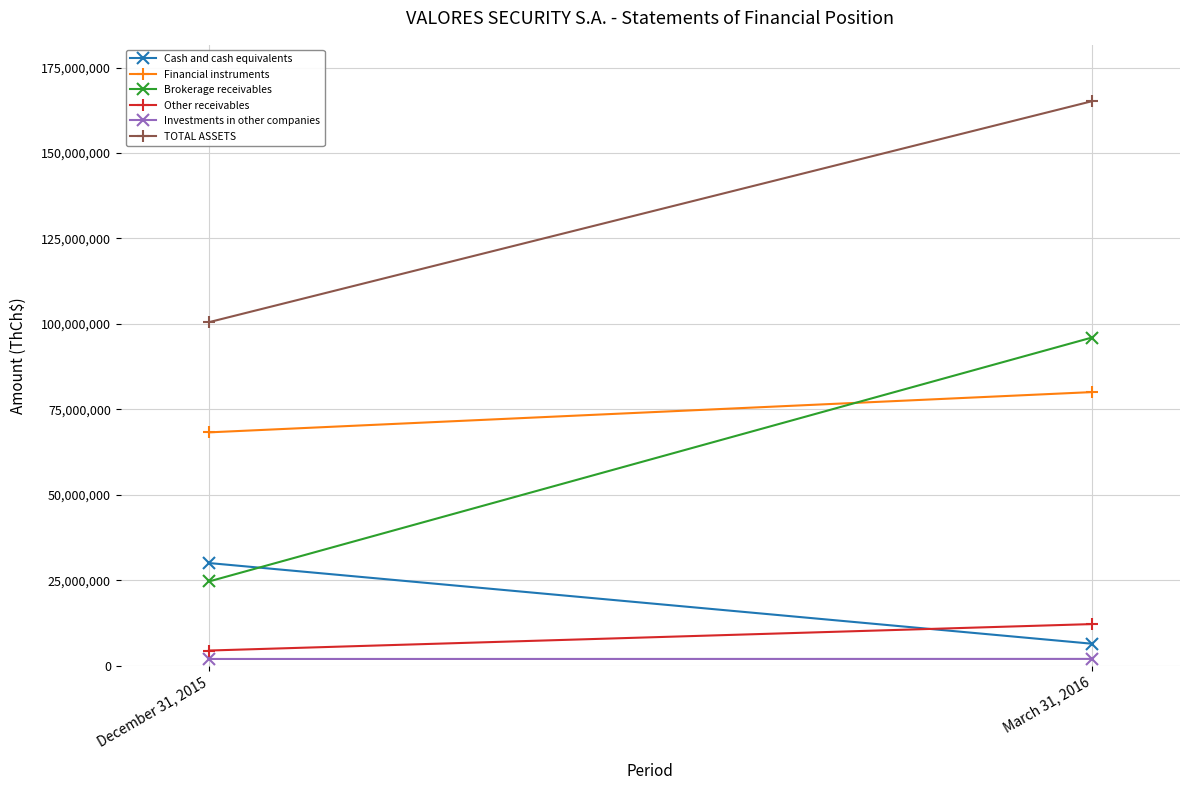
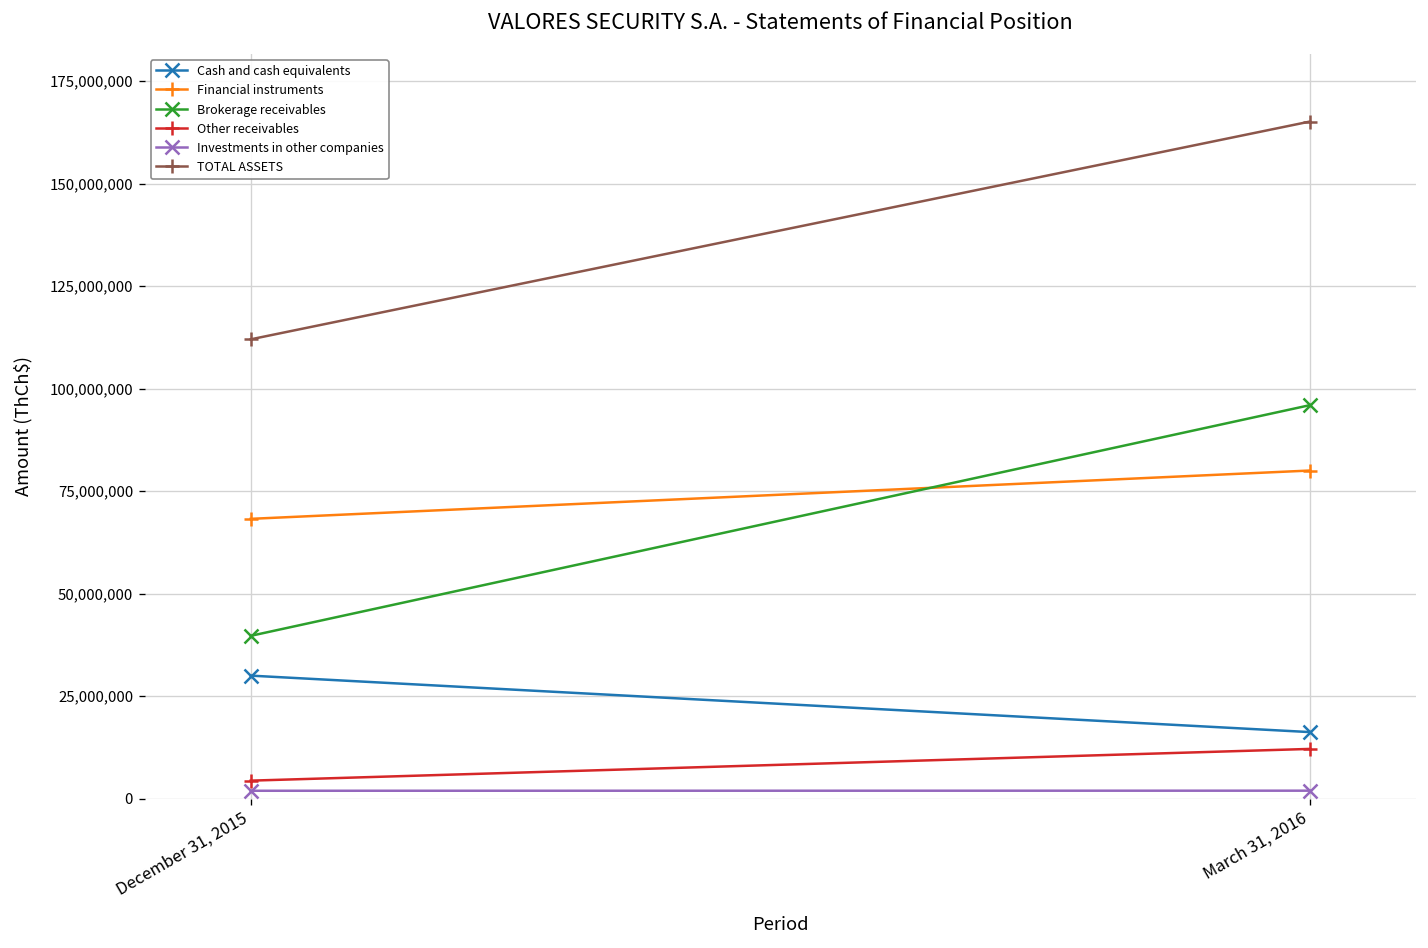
  {
    "Cash and cash equivalents": {
      "December 31, 2015": "30,000,000",
-     "March 31, 2016": "6,000,000"
+     "March 31, 2016": "16,000,000"
    },
    "Financial instruments": {
      "December 31, 2015": "68,000,000",
      "March 31, 2016": "80,000,000"
    },
    "Brokerage receivables": {
-     "December 31, 2015": "25,000,000",
+     "December 31, 2015": "40,000,000",
      "March 31, 2016": "96,000,000"
    },
    "Other receivables": {
      "December 31, 2015": "4,000,000",
      "March 31, 2016": "12,000,000"
    },
    "Investments in other companies": {
      "December 31, 2015": "2,000,000",
      "March 31, 2016": "2,000,000"
    },
    "TOTAL ASSETS": {
-     "December 31, 2015": "100,000,000",
+     "December 31, 2015": "112,000,000",
      "March 31, 2016": "165,000,000"
    }
  }
